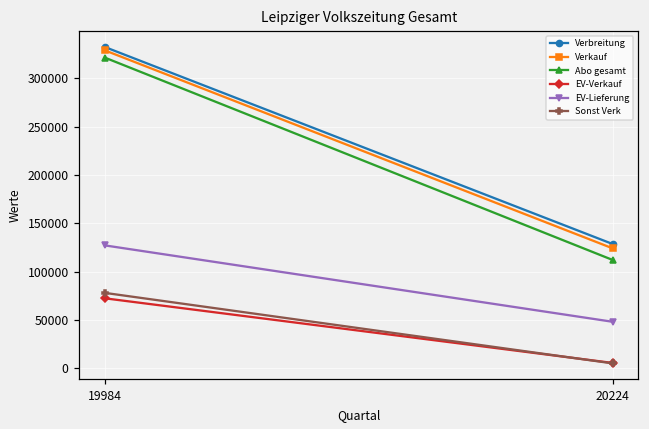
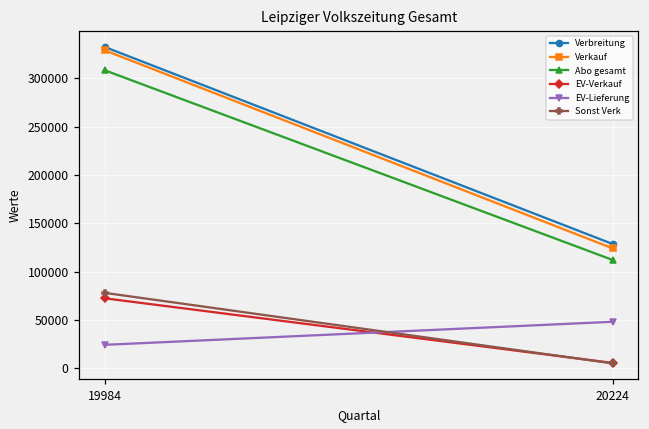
  {
    "Verbreitung": {
      "19984": 330000,
      "20224": 130000
    },
    "Verkauf": {
      "19984": 330000,
      "20224": 120000
    },
    "Abo gesamt": {
-     "19984": 320000,
+     "19984": 310000,
      "20224": 110000
    },
    "EV-Verkauf": {
      "19984": 70000
    },
    "EV-Lieferung": {
-     "19984": 130000,
+     "19984": 20000,
      "20224": 50000
    },
    "Sonst Verk": {
      "19984": 80000
    }
  }
